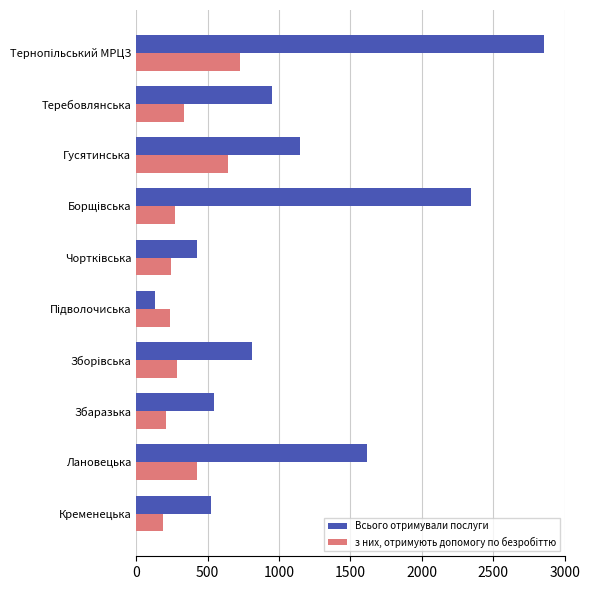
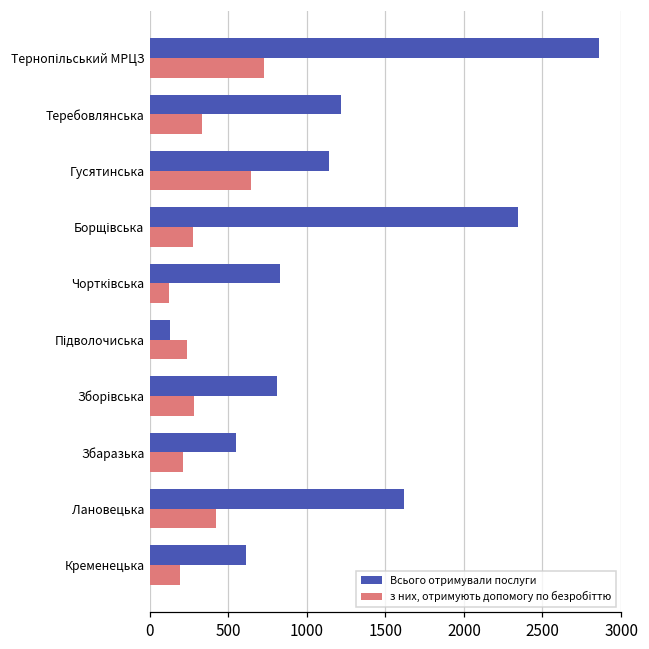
  {
    "Всього отримували послуги": {
      "Тернопільський МРЦЗ": 2860,
-     "Теребовлянська": 950,
+     "Теребовлянська": 1220,
      "Гусятинська": 1140,
      "Борщівська": 2340,
-     "Чортківська": 430,
+     "Чортківська": 830,
      "Підволочиська": 130,
      "Зборівська": 810,
      "Збаразька": 550,
      "Лановецька": 1620,
-     "Кременецька": 530
+     "Кременецька": 610
    },
    "з них, отримують допомогу по безробіттю": {
      "Тернопільський МРЦЗ": 730,
      "Теребовлянська": 330,
      "Гусятинська": 640,
      "Борщівська": 270,
-     "Чортківська": 250,
+     "Чортківська": 120,
      "Підволочиська": 240,
      "Зборівська": 280,
      "Збаразька": 210,
      "Лановецька": 430,
      "Кременецька": 190
    }
  }
